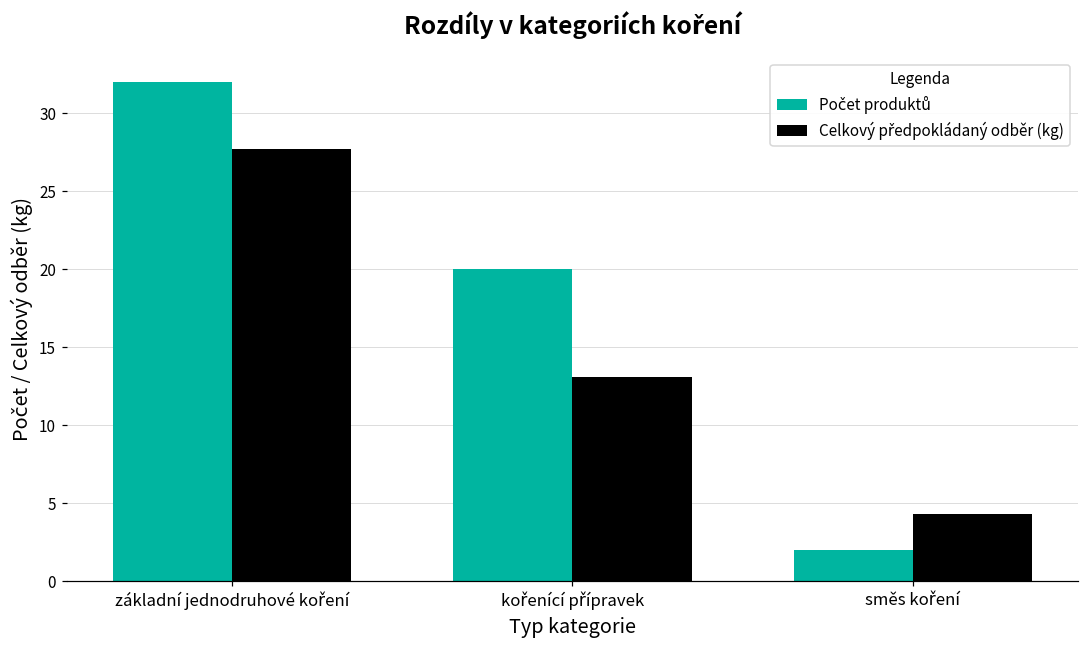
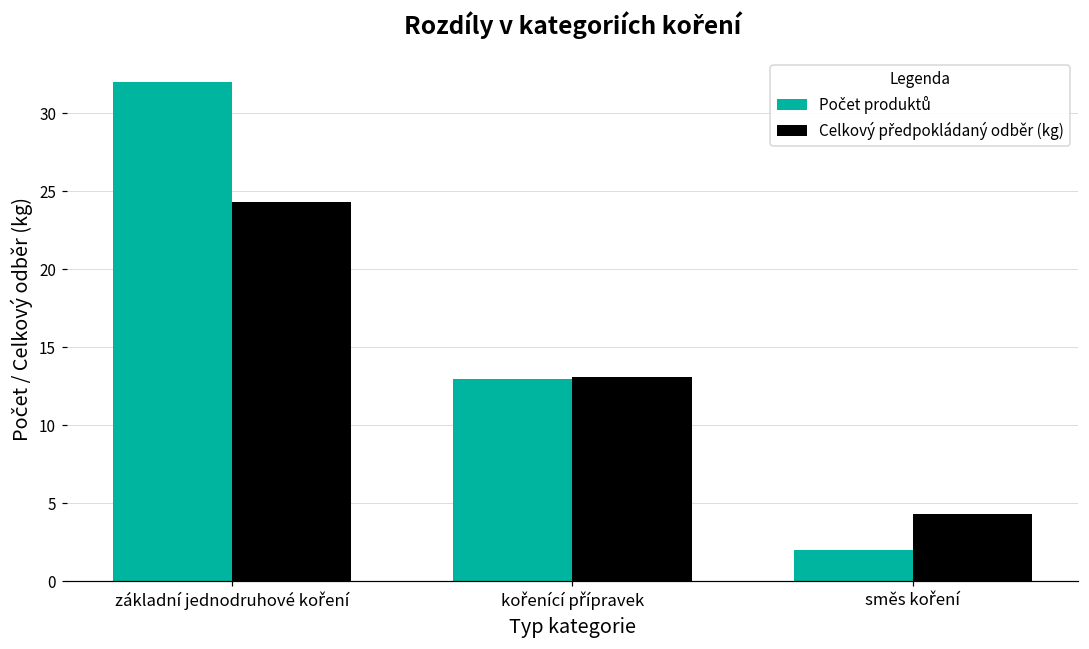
  {
    "Počet produktů": {
      "základní jednodruhové koření": 32,
-     "kořenící přípravek": 20,
+     "kořenící přípravek": 13,
      "směs koření": 2
    },
    "Celkový předpokládaný odběr (kg)": {
-     "základní jednodruhové koření": 27.7,
+     "základní jednodruhové koření": 24.3,
      "kořenící přípravek": 13.1,
      "směs koření": 4.3
    }
  }
